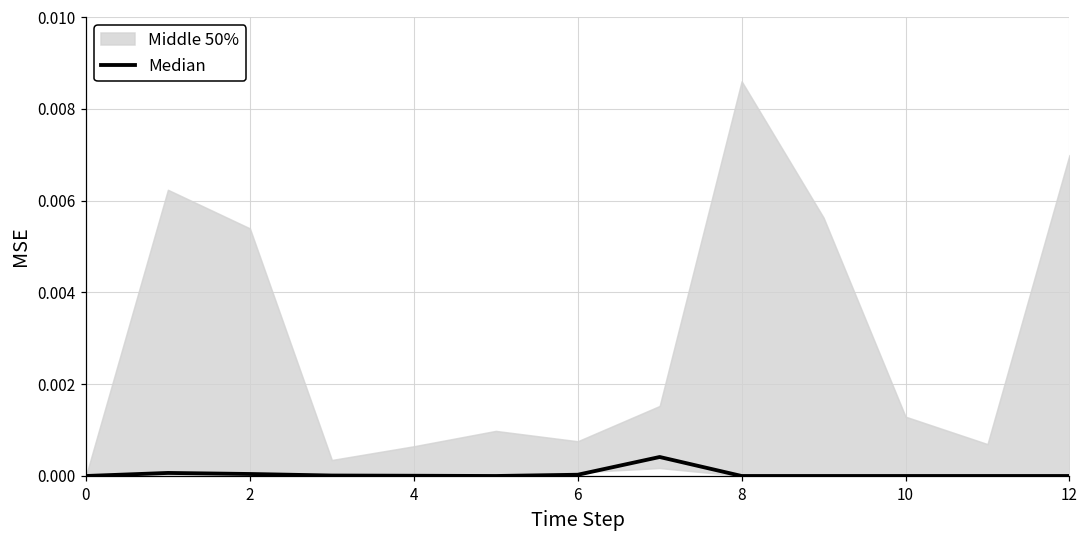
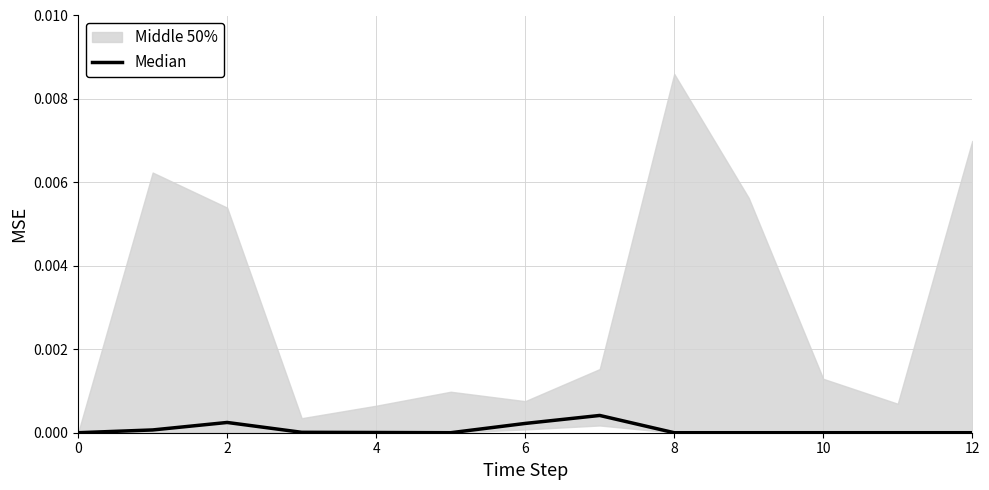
  {
    "Median": {
-     "2": 0.0000,
+     "2": 0.0002,
      "4": 0.0000,
-     "6": 0.0000,
+     "6": 0.0002,
      "8": 0.0000,
      "10": 0.0000,
      "12": 0.0000
    },
    "Middle 50%": {
      "2": 0.0054,
      "4": 0.0006,
      "8": 0.0086,
      "10": 0.0013,
      "12": 0.0070
    }
  }
